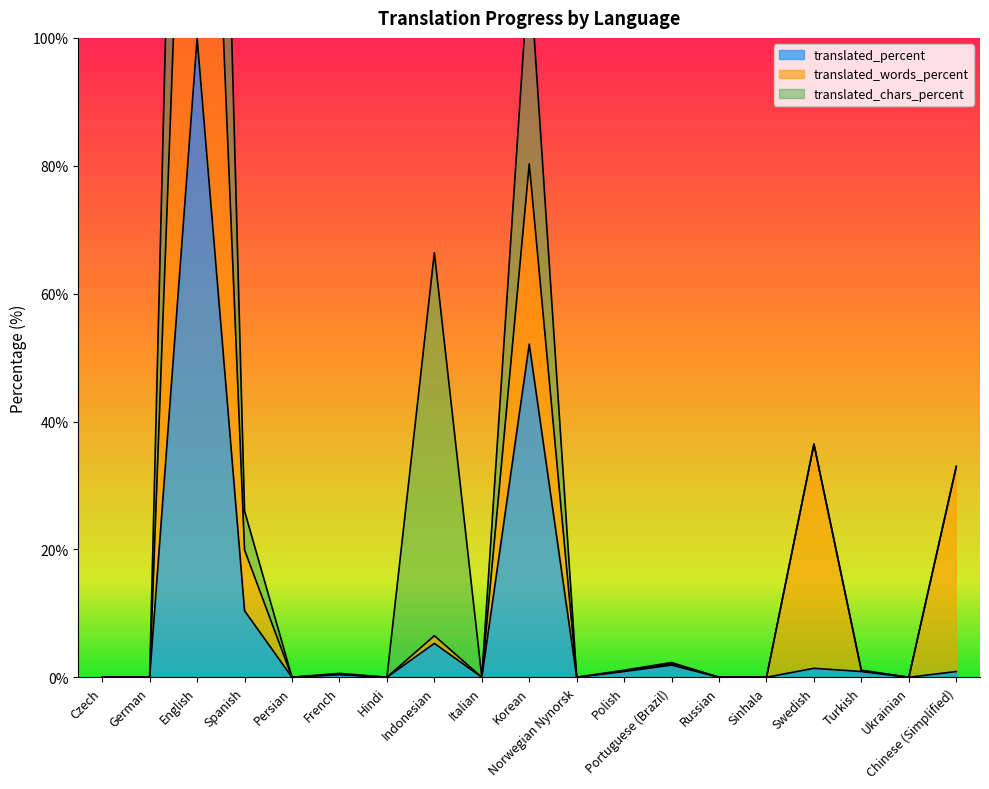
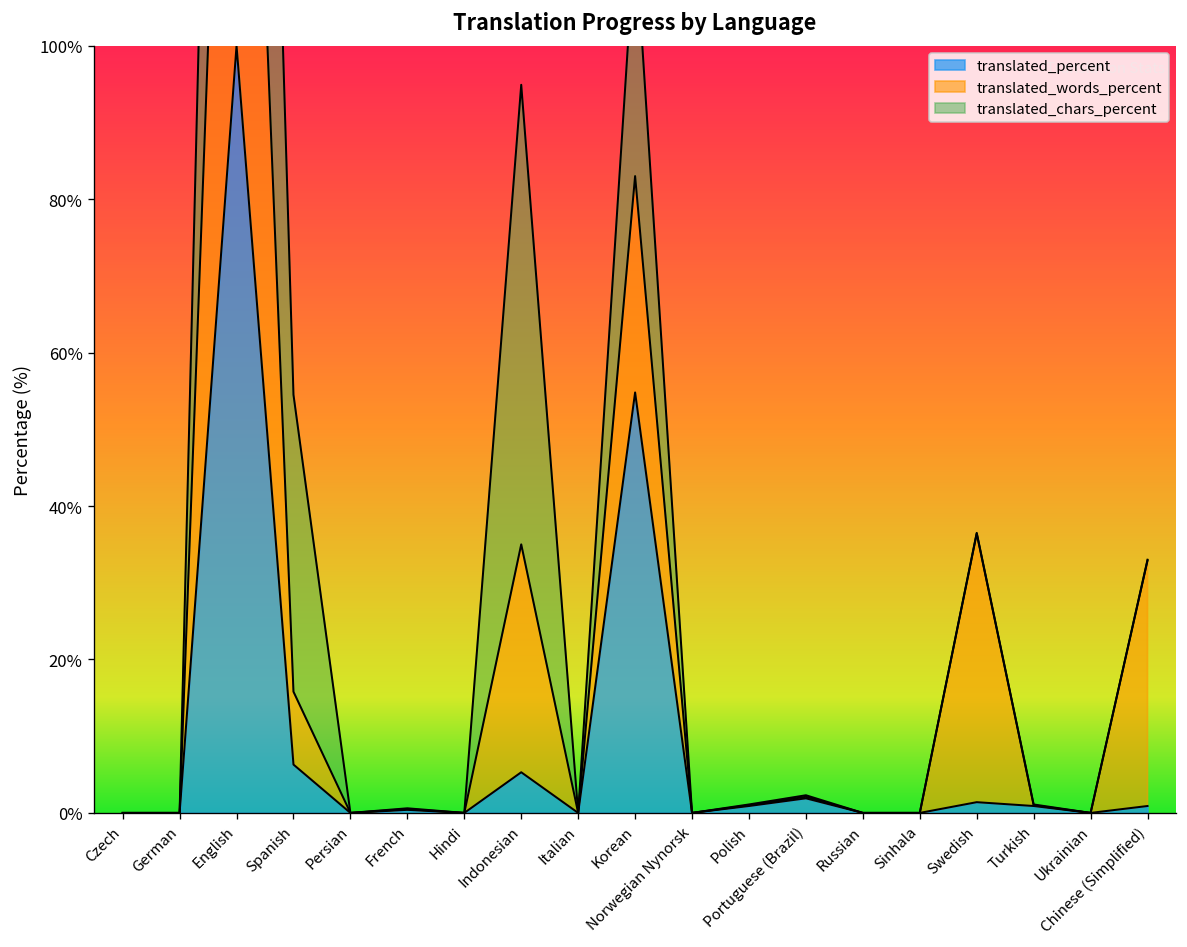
  {
    "translated_percent": {
      "English": "100%",
-     "Spanish": "10%",
+     "Spanish": "6%",
      "Indonesian": "5%",
-     "Korean": "52%",
+     "Korean": "55%",
      "Swedish": "1%",
      "Chinese (Simplified)": "1%"
    },
    "translated_words_percent": {
      "Spanish": "9%",
-     "Indonesian": "1%",
+     "Indonesian": "30%",
      "Korean": "28%"
    },
    "translated_chars_percent": {
-     "Spanish": "6%",
+     "Spanish": "39%",
      "Indonesian": "60%"
    }
  }
